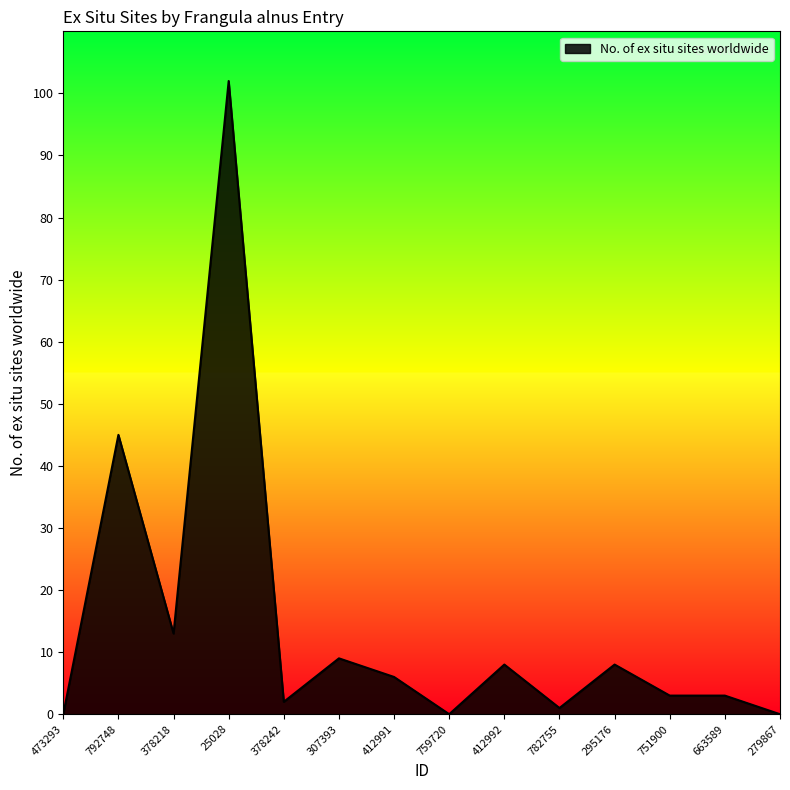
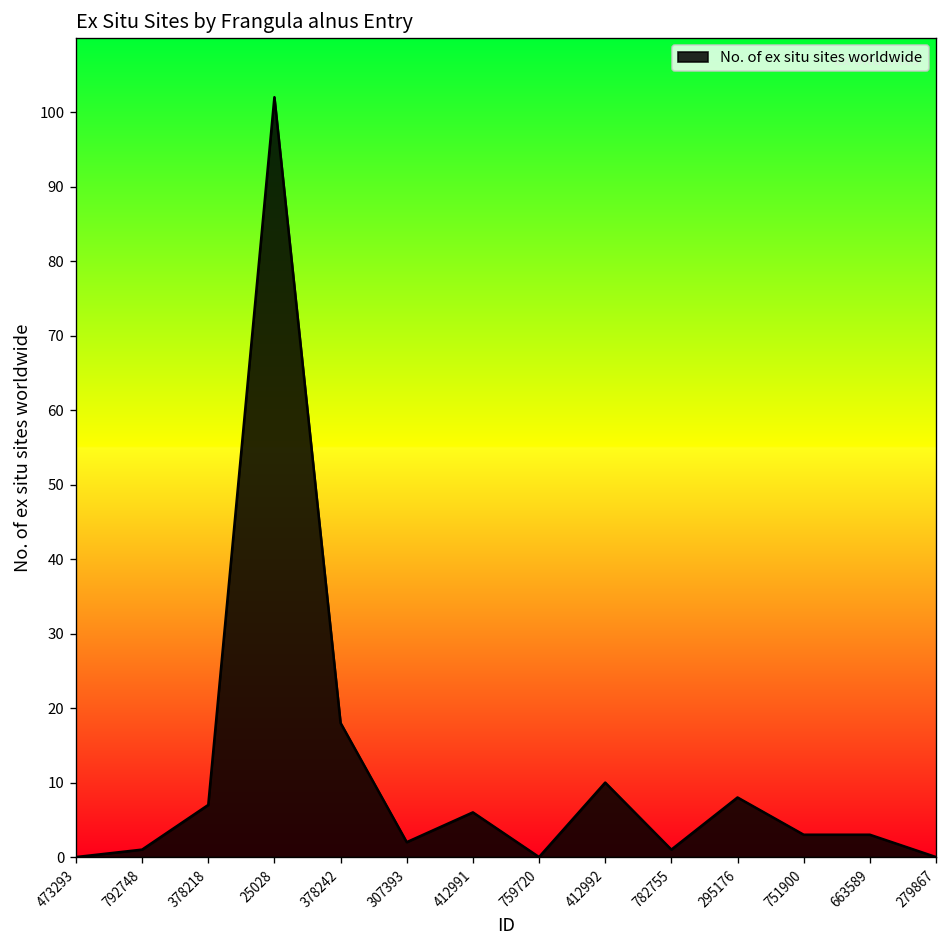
  {
    "473293": 0,
-   "792748": 45,
-   "378218": 13,
+   "792748": 1,
+   "378218": 7,
    "25028": 102,
-   "378242": 2,
-   "307393": 9,
+   "378242": 18,
+   "307393": 2,
    "412991": 6,
    "759720": 0,
-   "412992": 8,
+   "412992": 10,
    "782755": 1,
    "295176": 8,
    "751900": 3,
    "663589": 3,
    "279867": 0
  }
